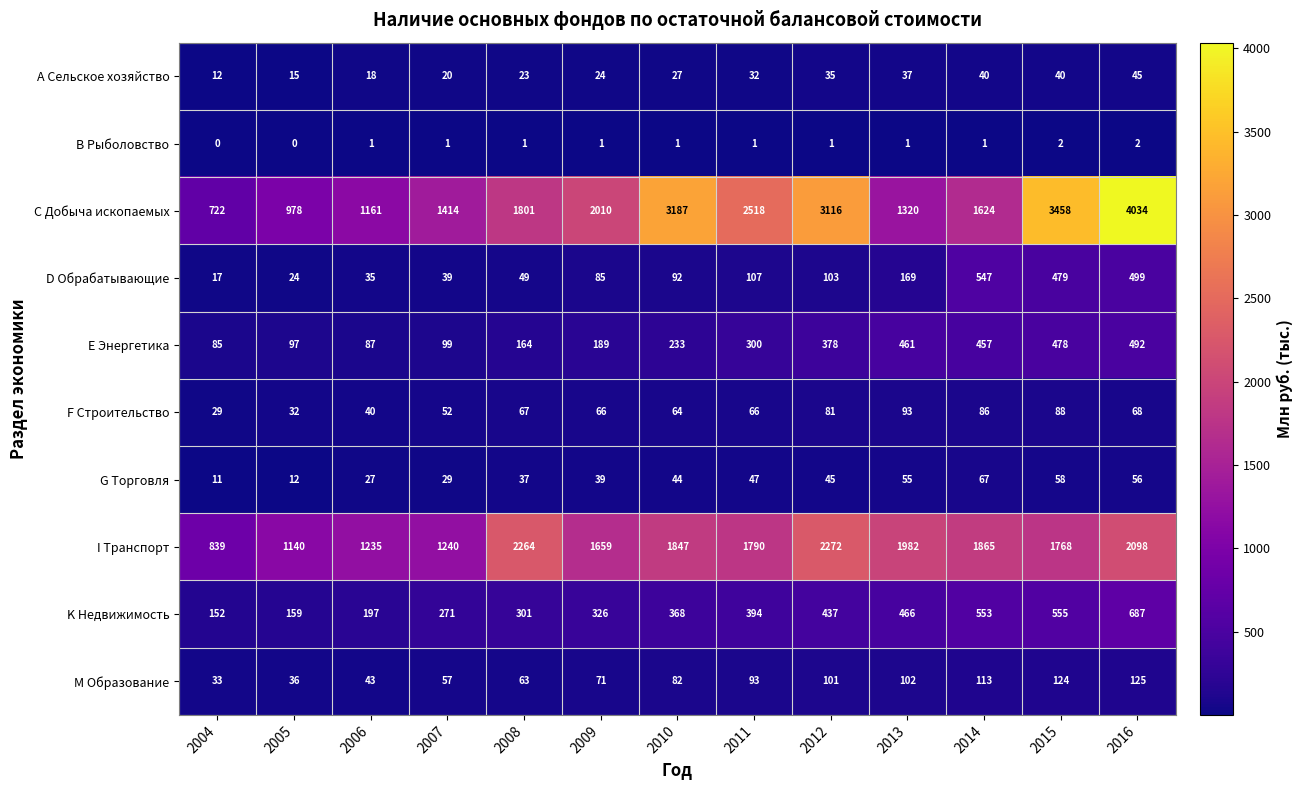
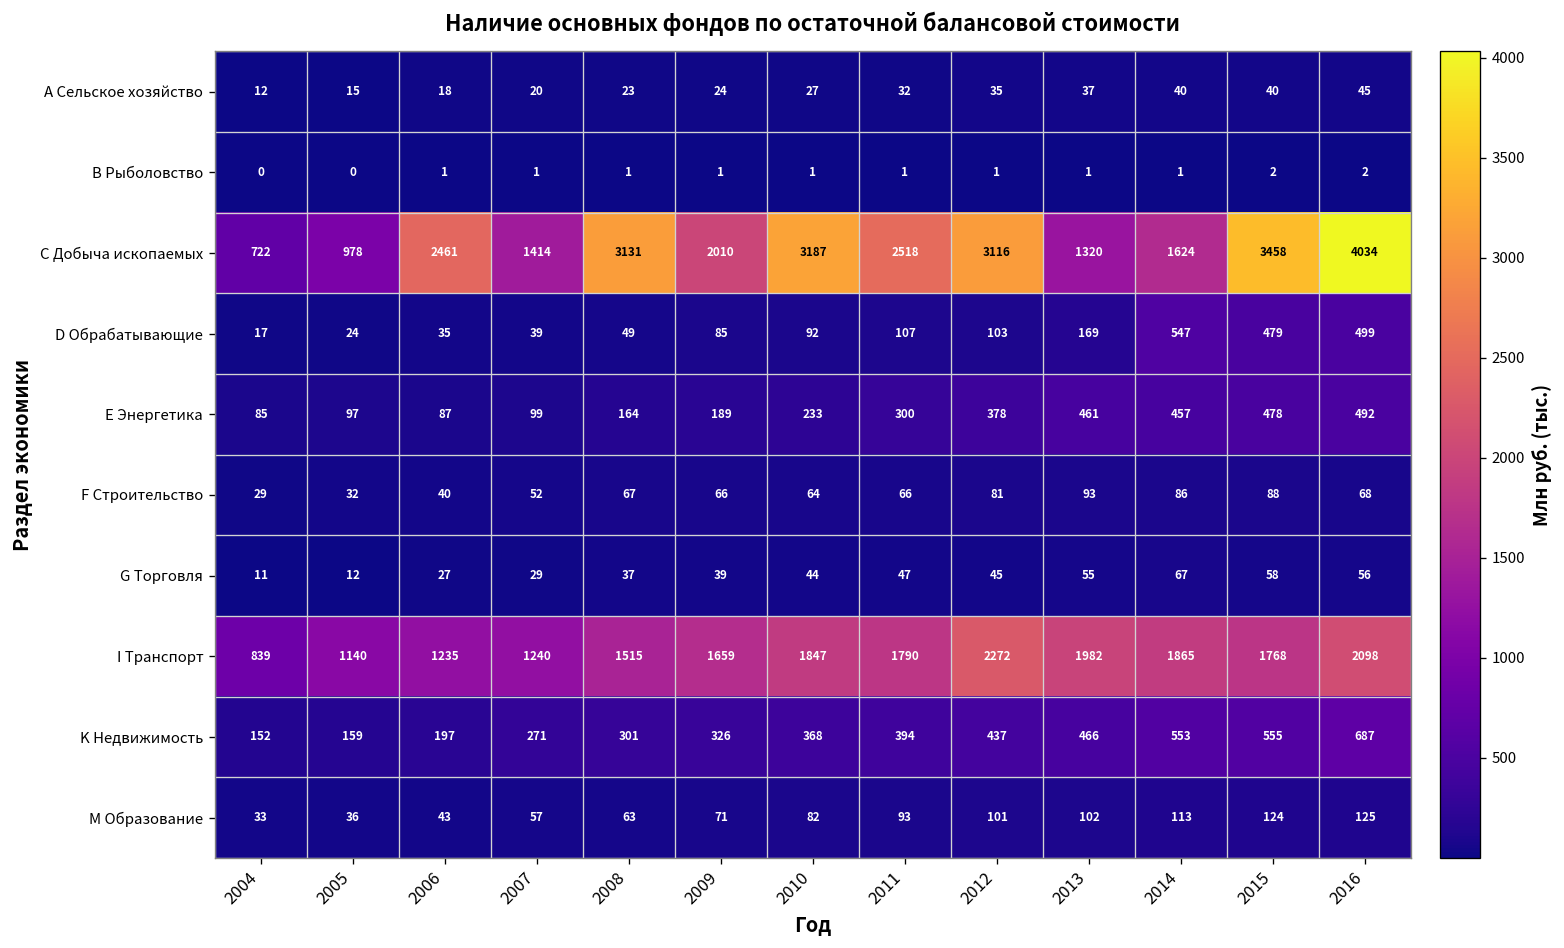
  {
    "А Сельское хозяйство": {
      "2004": 12,
      "2005": 15,
      "2006": 18,
      "2007": 20,
      "2008": 23,
      "2009": 24,
      "2010": 27,
      "2011": 32,
      "2012": 35,
      "2013": 37,
      "2014": 40,
      "2015": 40,
      "2016": 45
    },
    "В Рыболовство": {
      "2004": 0,
      "2005": 0,
      "2006": 1,
      "2007": 1,
      "2008": 1,
      "2009": 1,
      "2010": 1,
      "2011": 1,
      "2012": 1,
      "2013": 1,
      "2014": 1,
      "2015": 2,
      "2016": 2
    },
    "С Добыча ископаемых": {
      "2004": 722,
      "2005": 978,
-     "2006": 1161,
+     "2006": 2461,
      "2007": 1414,
-     "2008": 1801,
+     "2008": 3131,
      "2009": 2010,
      "2010": 3187,
      "2011": 2518,
      "2012": 3116,
      "2013": 1320,
      "2014": 1624,
      "2015": 3458,
      "2016": 4034
    },
    "D Обрабатывающие": {
      "2004": 17,
      "2005": 24,
      "2006": 35,
      "2007": 39,
      "2008": 49,
      "2009": 85,
      "2010": 92,
      "2011": 107,
      "2012": 103,
      "2013": 169,
      "2014": 547,
      "2015": 479,
      "2016": 499
    },
    "Е Энергетика": {
      "2004": 85,
      "2005": 97,
      "2006": 87,
      "2007": 99,
      "2008": 164,
      "2009": 189,
      "2010": 233,
      "2011": 300,
      "2012": 378,
      "2013": 461,
      "2014": 457,
      "2015": 478,
      "2016": 492
    },
    "F Строительство": {
      "2004": 29,
      "2005": 32,
      "2006": 40,
      "2007": 52,
      "2008": 67,
      "2009": 66,
      "2010": 64,
      "2011": 66,
      "2012": 81,
      "2013": 93,
      "2014": 86,
      "2015": 88,
      "2016": 68
    },
    "G Торговля": {
      "2004": 11,
      "2005": 12,
      "2006": 27,
      "2007": 29,
      "2008": 37,
      "2009": 39,
      "2010": 44,
      "2011": 47,
      "2012": 45,
      "2013": 55,
      "2014": 67,
      "2015": 58,
      "2016": 56
    },
    "I Транспорт": {
      "2004": 839,
      "2005": 1140,
      "2006": 1235,
      "2007": 1240,
-     "2008": 2264,
+     "2008": 1515,
      "2009": 1659,
      "2010": 1847,
      "2011": 1790,
      "2012": 2272,
      "2013": 1982,
      "2014": 1865,
      "2015": 1768,
      "2016": 2098
    },
    "K Недвижимость": {
      "2004": 152,
      "2005": 159,
      "2006": 197,
      "2007": 271,
      "2008": 301,
      "2009": 326,
      "2010": 368,
      "2011": 394,
      "2012": 437,
      "2013": 466,
      "2014": 553,
      "2015": 555,
      "2016": 687
    },
    "M Образование": {
      "2004": 33,
      "2005": 36,
      "2006": 43,
      "2007": 57,
      "2008": 63,
      "2009": 71,
      "2010": 82,
      "2011": 93,
      "2012": 101,
      "2013": 102,
      "2014": 113,
      "2015": 124,
      "2016": 125
    }
  }
